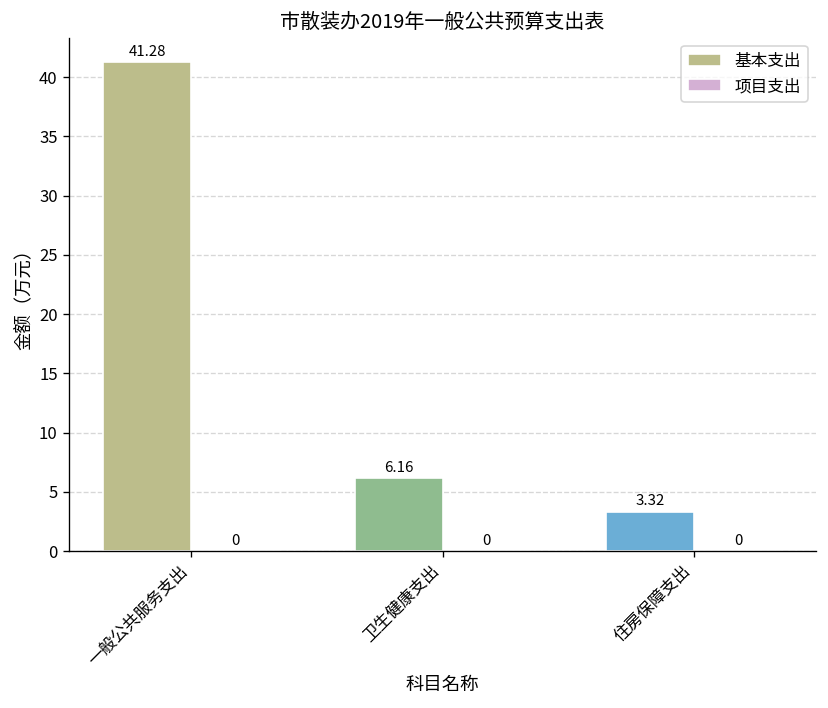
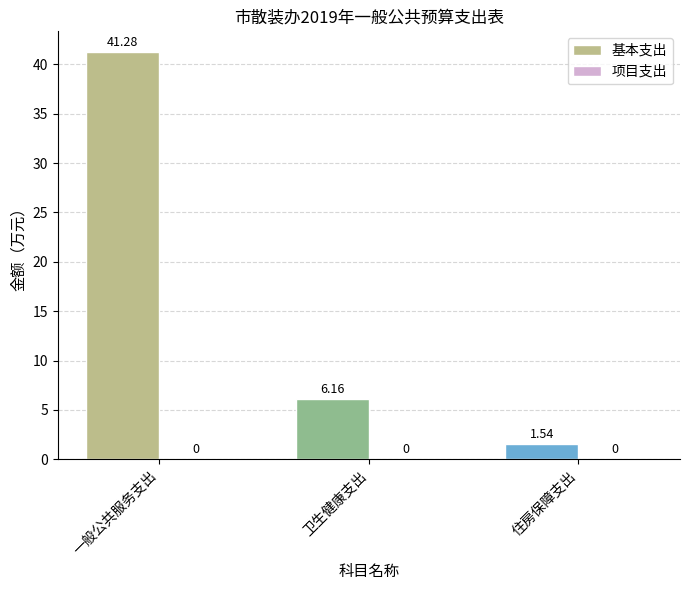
  {
    "基本支出": {
      "一般公共服务支出": 41.28,
      "卫生健康支出": 6.16,
-     "住房保障支出": 3.32
+     "住房保障支出": 1.54
    },
    "项目支出": {
      "一般公共服务支出": 0,
      "卫生健康支出": 0,
      "住房保障支出": 0
    }
  }
